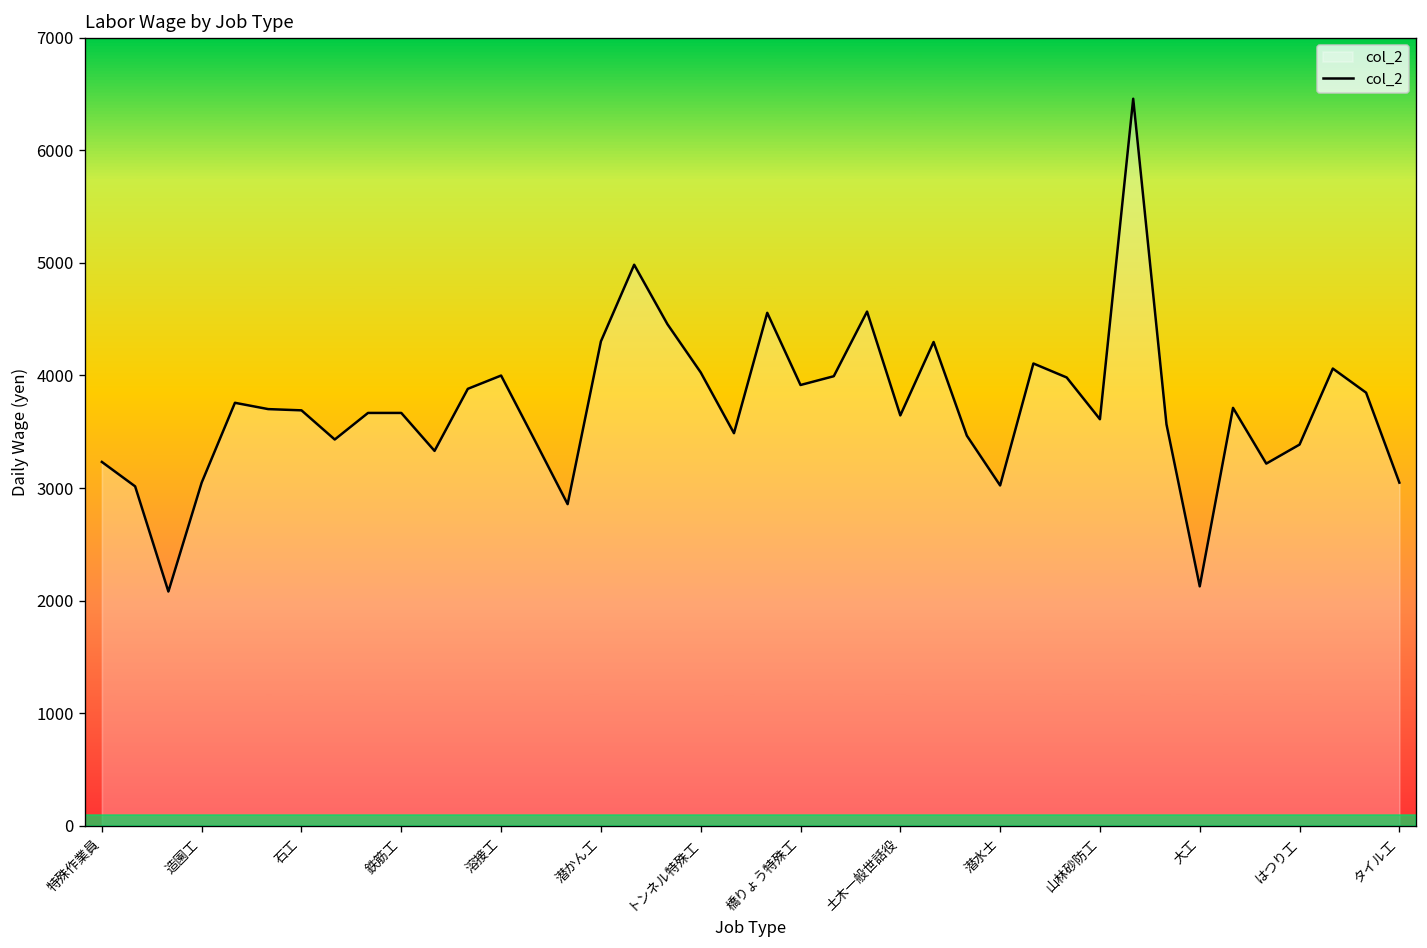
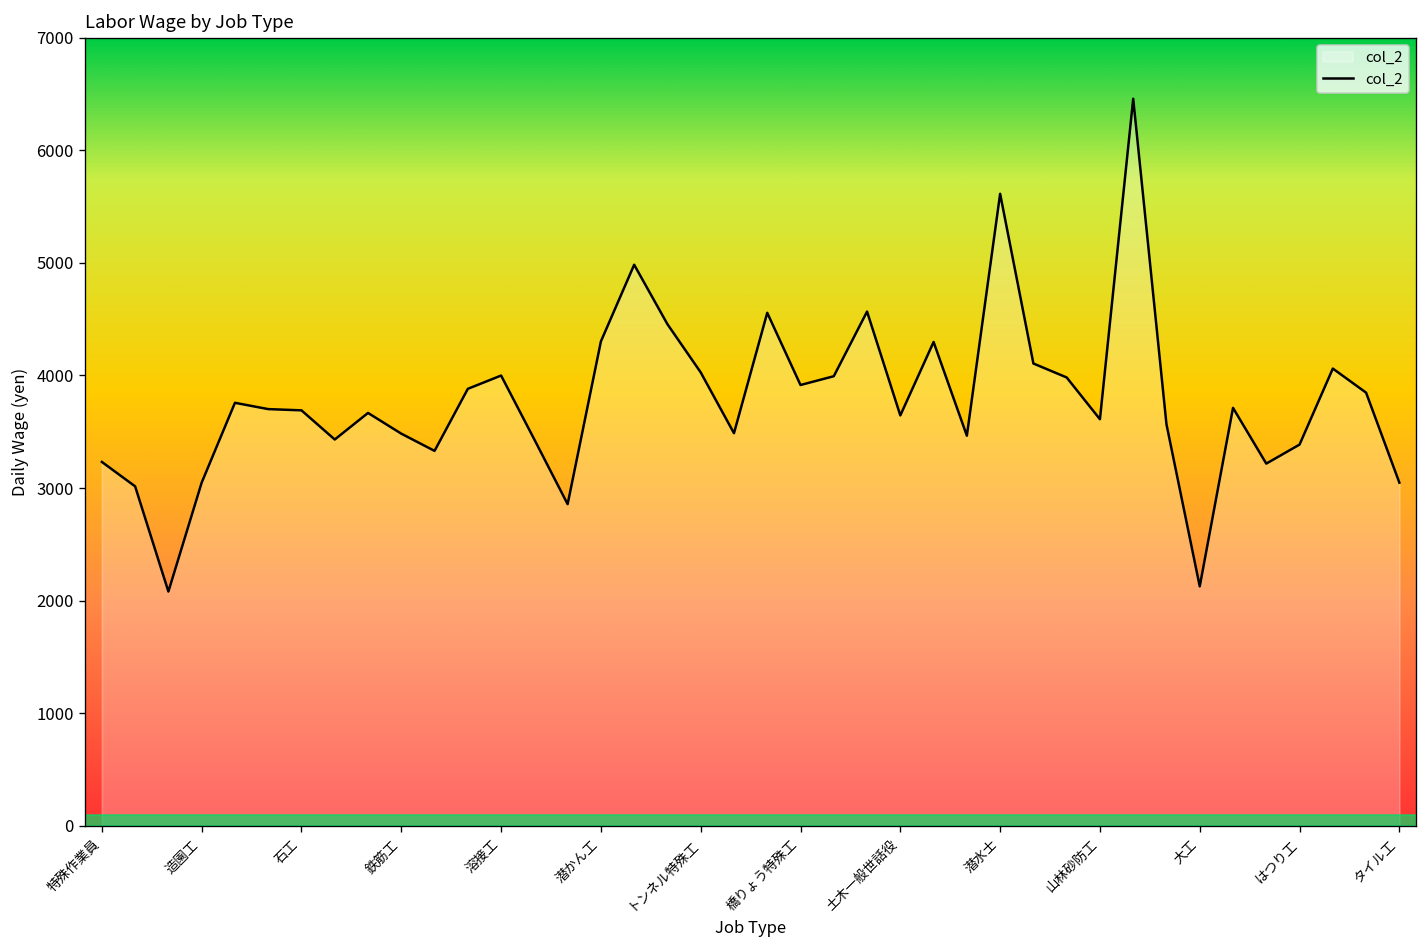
  {
    "特殊作業員": 3200,
    "造園工": 3000,
    "石工": 3700,
-   "鉄筋工": 3700,
+   "鉄筋工": 3500,
    "溶接工": 4000,
    "潜かん工": 4300,
    "トンネル特殊工": 4000,
    "橋りょう特殊工": 3900,
    "土木一般世話役": 3600,
-   "潜水士": 3000,
+   "潜水士": 5600,
    "山林砂防工": 3600,
    "大工": 2100,
    "はつり工": 3400,
    "タイル工": 3000
  }
